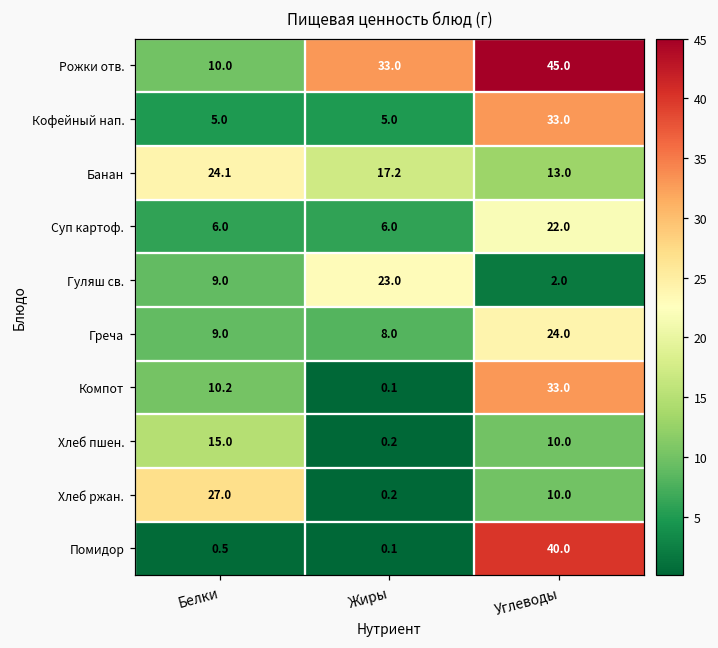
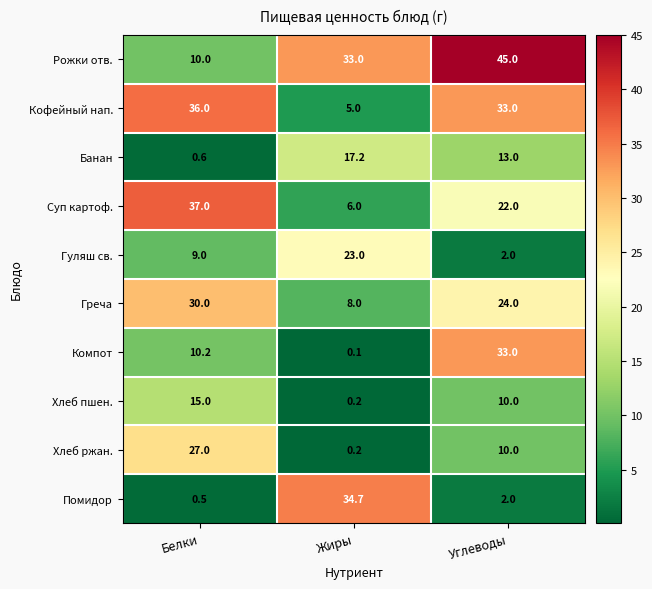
  {
    "Рожки отв.": {
      "Белки": 10.0,
      "Жиры": 33.0,
      "Углеводы": 45.0
    },
    "Кофейный нап.": {
-     "Белки": 5.0,
+     "Белки": 36.0,
      "Жиры": 5.0,
      "Углеводы": 33.0
    },
    "Банан": {
-     "Белки": 24.1,
+     "Белки": 0.6,
      "Жиры": 17.2,
      "Углеводы": 13.0
    },
    "Суп картоф.": {
-     "Белки": 6.0,
+     "Белки": 37.0,
      "Жиры": 6.0,
      "Углеводы": 22.0
    },
    "Гуляш св.": {
      "Белки": 9.0,
      "Жиры": 23.0,
      "Углеводы": 2.0
    },
    "Греча": {
-     "Белки": 9.0,
+     "Белки": 30.0,
      "Жиры": 8.0,
      "Углеводы": 24.0
    },
    "Компот": {
      "Белки": 10.2,
      "Жиры": 0.1,
      "Углеводы": 33.0
    },
    "Хлеб пшен.": {
      "Белки": 15.0,
      "Жиры": 0.2,
      "Углеводы": 10.0
    },
    "Хлеб ржан.": {
      "Белки": 27.0,
      "Жиры": 0.2,
      "Углеводы": 10.0
    },
    "Помидор": {
      "Белки": 0.5,
-     "Жиры": 0.1,
-     "Углеводы": 40.0
+     "Жиры": 34.7,
+     "Углеводы": 2.0
    }
  }
